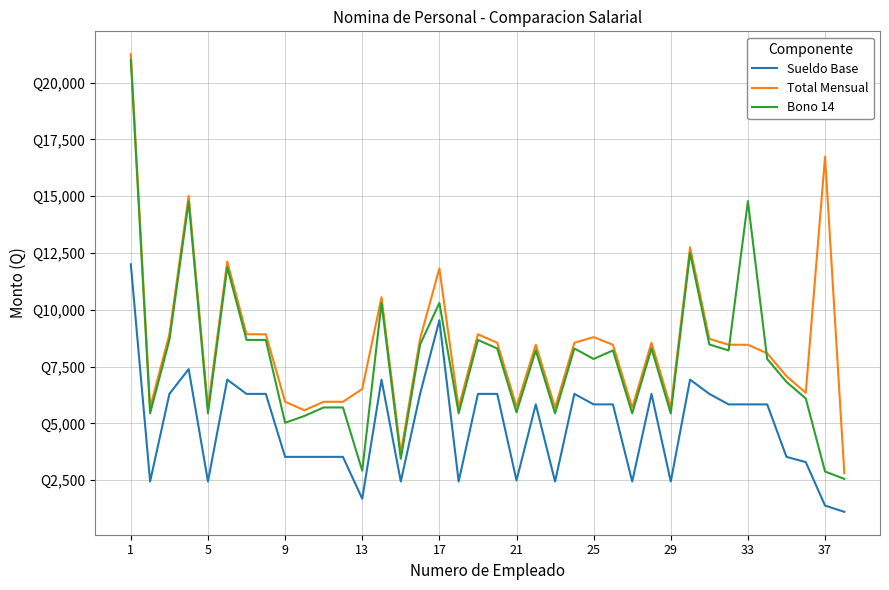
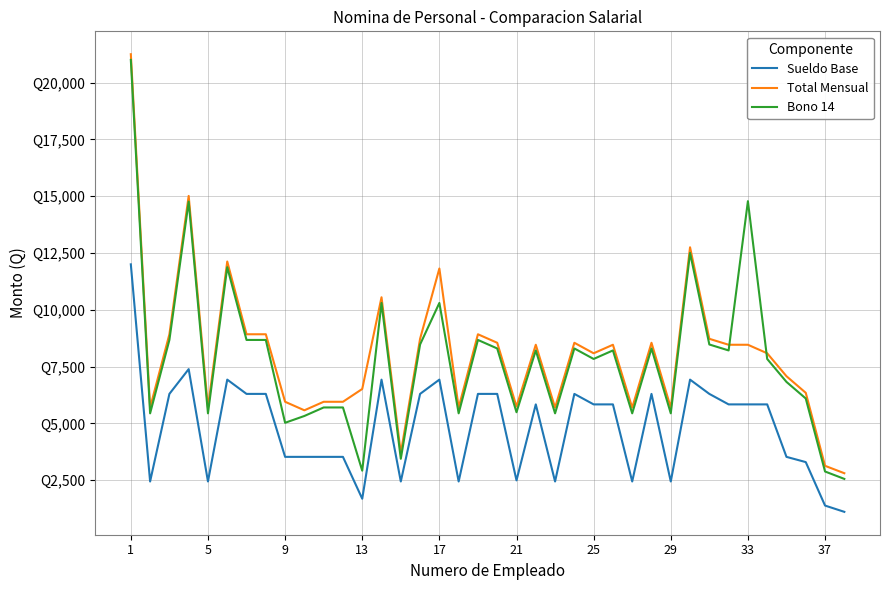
  {
    "Sueldo Base": {
      "1": "Q12,000",
      "5": "Q2,400",
      "9": "Q3,500",
      "13": "Q1,700",
-     "17": "Q9,500",
+     "17": "Q6,900",
      "21": "Q2,500",
      "25": "Q5,800",
      "29": "Q2,400",
      "33": "Q5,800",
      "37": "Q1,400"
    },
    "Total Mensual": {
      "1": "Q21,300",
      "5": "Q5,700",
      "9": "Q6,000",
      "13": "Q6,500",
      "17": "Q11,800",
      "21": "Q5,700",
-     "25": "Q8,800",
+     "25": "Q8,100",
      "29": "Q5,700",
      "33": "Q8,500",
-     "37": "Q16,700"
+     "37": "Q3,100"
    },
    "Bono 14": {
      "1": "Q21,000",
      "5": "Q5,400",
      "9": "Q5,000",
      "13": "Q2,900",
      "17": "Q10,300",
      "21": "Q5,500",
      "25": "Q7,800",
      "29": "Q5,400",
      "33": "Q14,800",
      "37": "Q2,900"
    }
  }
